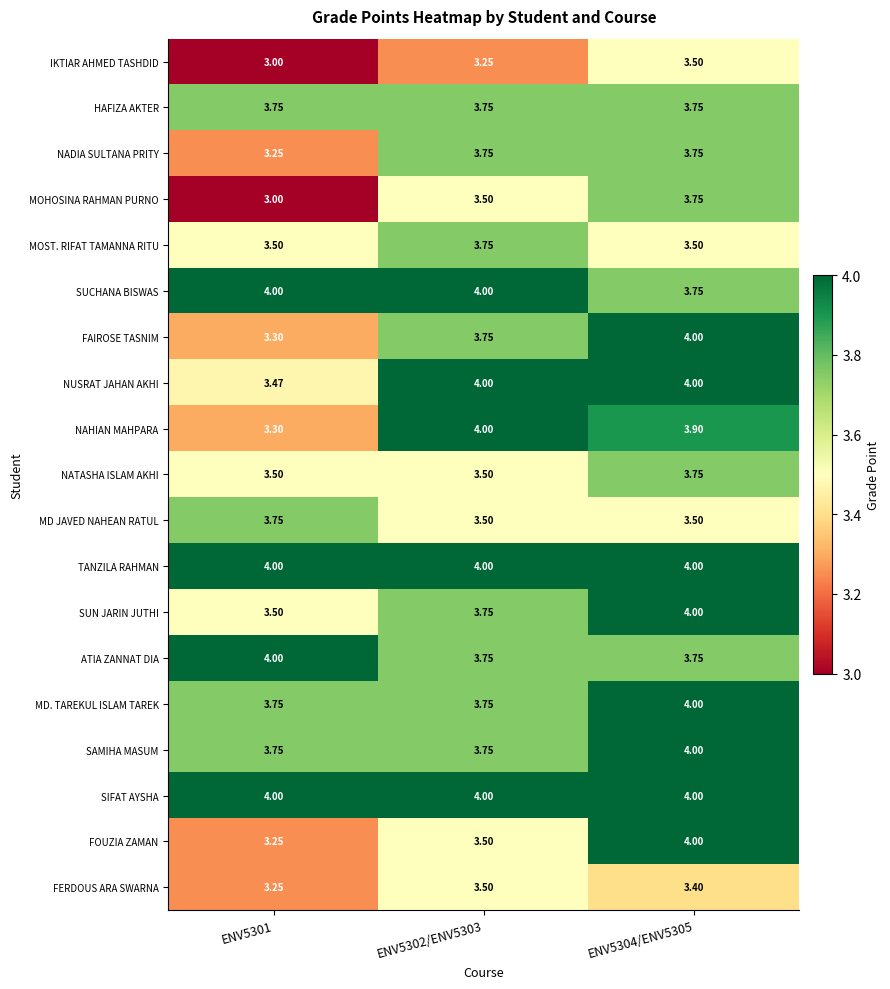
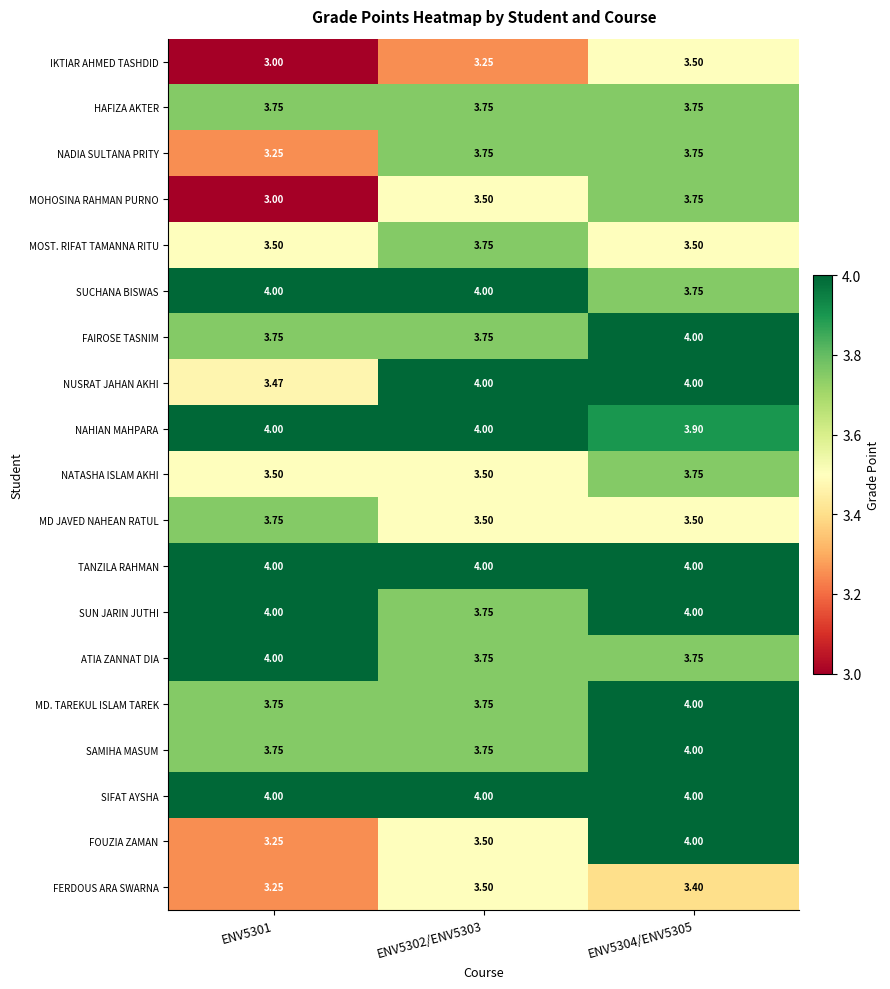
  {
    "IKTIAR AHMED TASHDID": {
      "ENV5301": 3.00,
      "ENV5302/ENV5303": 3.25,
      "ENV5304/ENV5305": 3.50
    },
    "HAFIZA AKTER": {
      "ENV5301": 3.75,
      "ENV5302/ENV5303": 3.75,
      "ENV5304/ENV5305": 3.75
    },
    "NADIA SULTANA PRITY": {
      "ENV5301": 3.25,
      "ENV5302/ENV5303": 3.75,
      "ENV5304/ENV5305": 3.75
    },
    "MOHOSINA RAHMAN PURNO": {
      "ENV5301": 3.00,
      "ENV5302/ENV5303": 3.50,
      "ENV5304/ENV5305": 3.75
    },
    "MOST. RIFAT TAMANNA RITU": {
      "ENV5301": 3.50,
      "ENV5302/ENV5303": 3.75,
      "ENV5304/ENV5305": 3.50
    },
    "SUCHANA BISWAS": {
      "ENV5301": 4.00,
      "ENV5302/ENV5303": 4.00,
      "ENV5304/ENV5305": 3.75
    },
    "FAIROSE TASNIM": {
-     "ENV5301": 3.30,
+     "ENV5301": 3.75,
      "ENV5302/ENV5303": 3.75,
      "ENV5304/ENV5305": 4.00
    },
    "NUSRAT JAHAN AKHI": {
      "ENV5301": 3.47,
      "ENV5302/ENV5303": 4.00,
      "ENV5304/ENV5305": 4.00
    },
    "NAHIAN MAHPARA": {
-     "ENV5301": 3.30,
+     "ENV5301": 4.00,
      "ENV5302/ENV5303": 4.00,
      "ENV5304/ENV5305": 3.90
    },
    "NATASHA ISLAM AKHI": {
      "ENV5301": 3.50,
      "ENV5302/ENV5303": 3.50,
      "ENV5304/ENV5305": 3.75
    },
    "MD JAVED NAHEAN RATUL": {
      "ENV5301": 3.75,
      "ENV5302/ENV5303": 3.50,
      "ENV5304/ENV5305": 3.50
    },
    "TANZILA RAHMAN": {
      "ENV5301": 4.00,
      "ENV5302/ENV5303": 4.00,
      "ENV5304/ENV5305": 4.00
    },
    "SUN JARIN JUTHI": {
-     "ENV5301": 3.50,
+     "ENV5301": 4.00,
      "ENV5302/ENV5303": 3.75,
      "ENV5304/ENV5305": 4.00
    },
    "ATIA ZANNAT DIA": {
      "ENV5301": 4.00,
      "ENV5302/ENV5303": 3.75,
      "ENV5304/ENV5305": 3.75
    },
    "MD. TAREKUL ISLAM TAREK": {
      "ENV5301": 3.75,
      "ENV5302/ENV5303": 3.75,
      "ENV5304/ENV5305": 4.00
    },
    "SAMIHA MASUM": {
      "ENV5301": 3.75,
      "ENV5302/ENV5303": 3.75,
      "ENV5304/ENV5305": 4.00
    },
    "SIFAT AYSHA": {
      "ENV5301": 4.00,
      "ENV5302/ENV5303": 4.00,
      "ENV5304/ENV5305": 4.00
    },
    "FOUZIA ZAMAN": {
      "ENV5301": 3.25,
      "ENV5302/ENV5303": 3.50,
      "ENV5304/ENV5305": 4.00
    },
    "FERDOUS ARA SWARNA": {
      "ENV5301": 3.25,
      "ENV5302/ENV5303": 3.50,
      "ENV5304/ENV5305": 3.40
    }
  }
